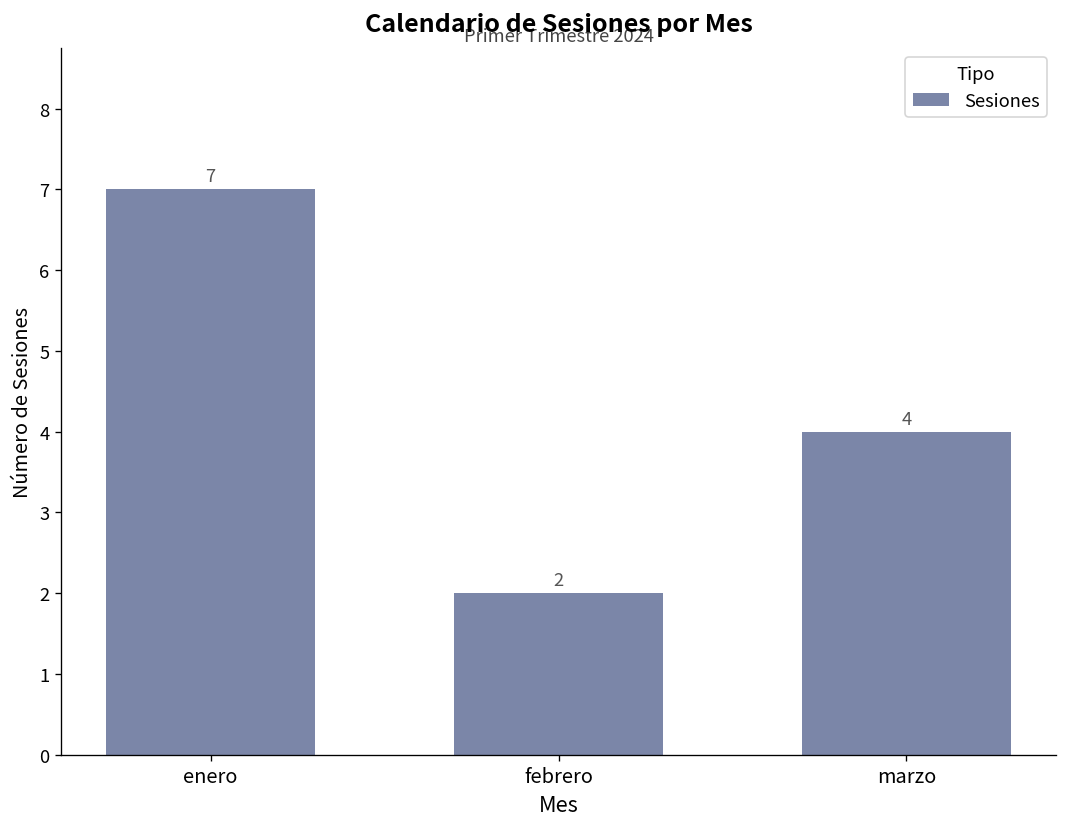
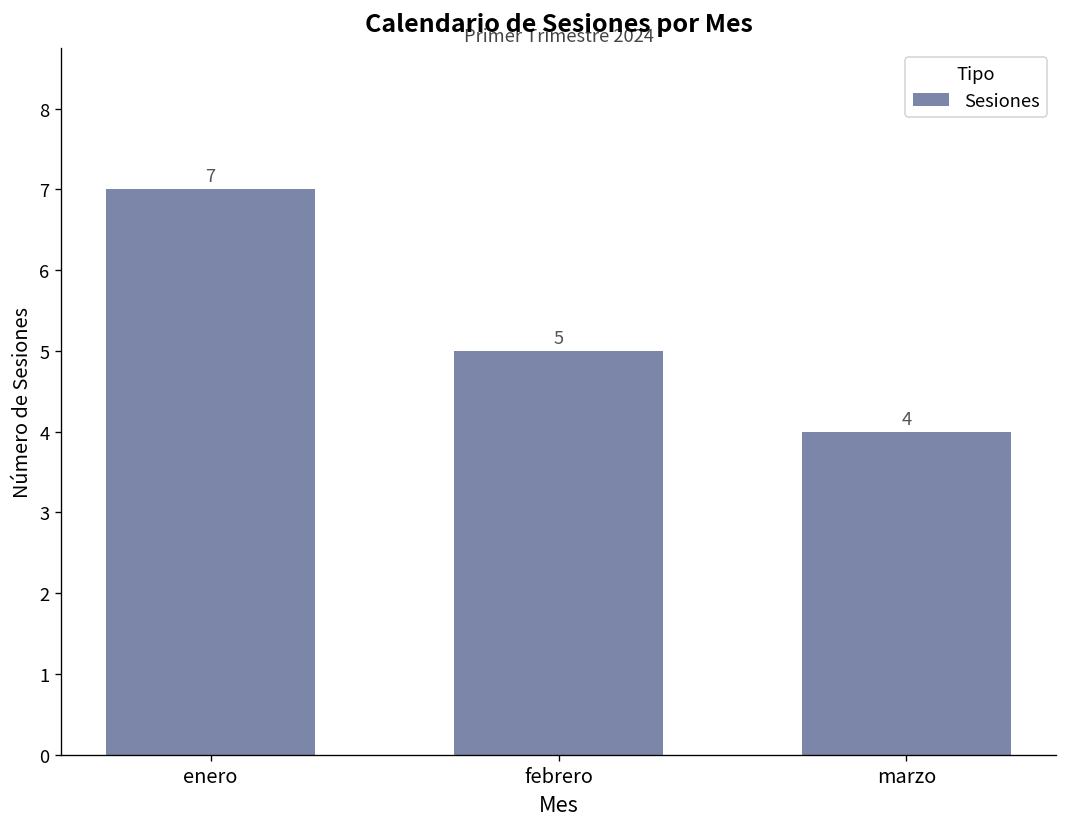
  {
    "enero": 7,
-   "febrero": 2,
+   "febrero": 5,
    "marzo": 4
  }
